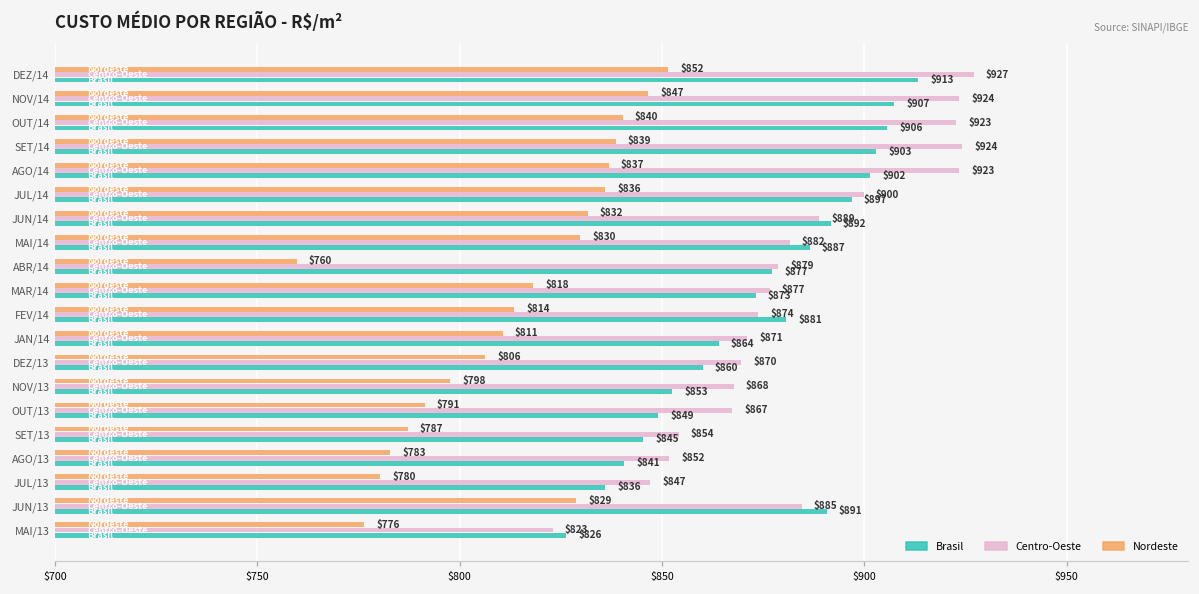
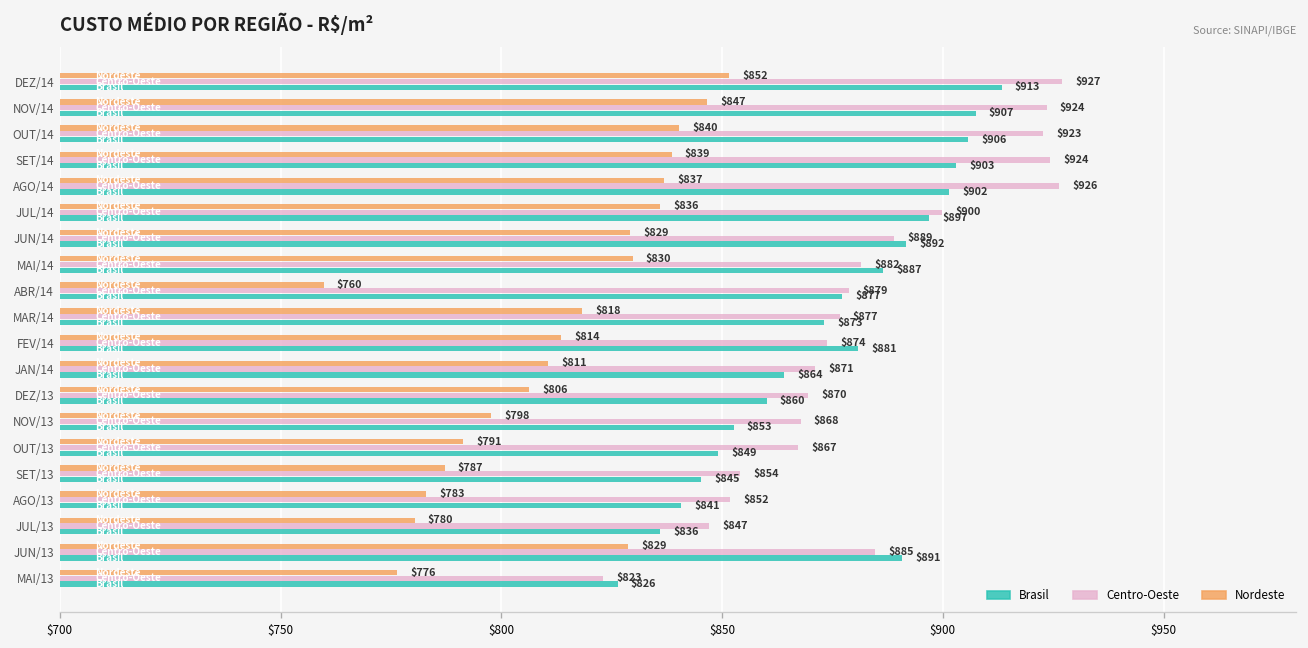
  {
    "Brasil": {
      "DEZ/14": "$913",
      "NOV/14": "$907",
      "OUT/14": "$906",
      "SET/14": "$903",
      "AGO/14": "$902",
      "MAI/14": "$887",
      "FEV/14": "$881",
      "JAN/14": "$864",
      "DEZ/13": "$860",
      "NOV/13": "$853",
      "OUT/13": "$849",
      "SET/13": "$845",
      "AGO/13": "$841",
      "JUL/13": "$836",
      "JUN/13": "$891"
    },
    "Centro-Oeste": {
      "DEZ/14": "$927",
      "NOV/14": "$924",
      "OUT/14": "$923",
      "SET/14": "$924",
-     "AGO/14": "$923",
+     "AGO/14": "$926",
      "MAI/14": "$882",
      "FEV/14": "$874",
      "JAN/14": "$871",
      "DEZ/13": "$870",
      "NOV/13": "$868",
      "OUT/13": "$867",
      "SET/13": "$854",
      "AGO/13": "$852",
      "JUL/13": "$847",
      "JUN/13": "$885"
    },
    "Nordeste": {
      "DEZ/14": "$852",
      "NOV/14": "$847",
      "OUT/14": "$840",
      "SET/14": "$839",
      "AGO/14": "$837",
      "JUL/14": "$836",
-     "JUN/14": "$832",
+     "JUN/14": "$829",
      "MAI/14": "$830",
      "ABR/14": "$760",
      "MAR/14": "$818",
      "FEV/14": "$814",
      "JAN/14": "$811",
      "DEZ/13": "$806",
      "NOV/13": "$798",
      "OUT/13": "$791",
      "SET/13": "$787",
      "AGO/13": "$783",
      "JUL/13": "$780",
      "JUN/13": "$829",
      "MAI/13": "$776"
    }
  }
